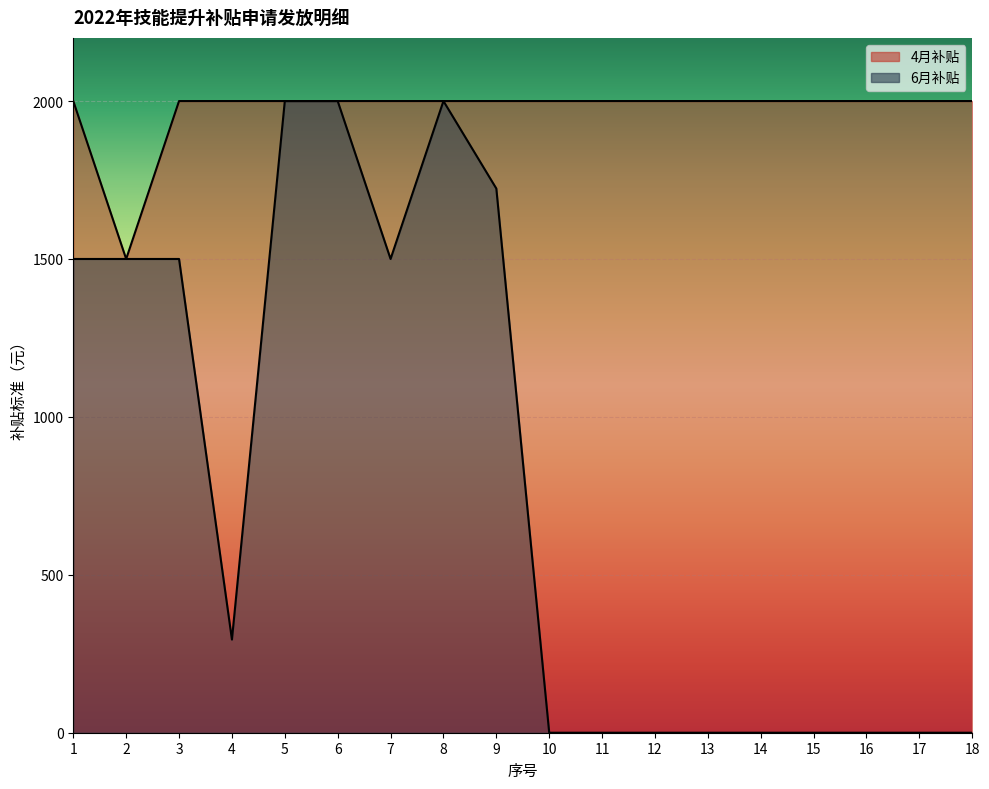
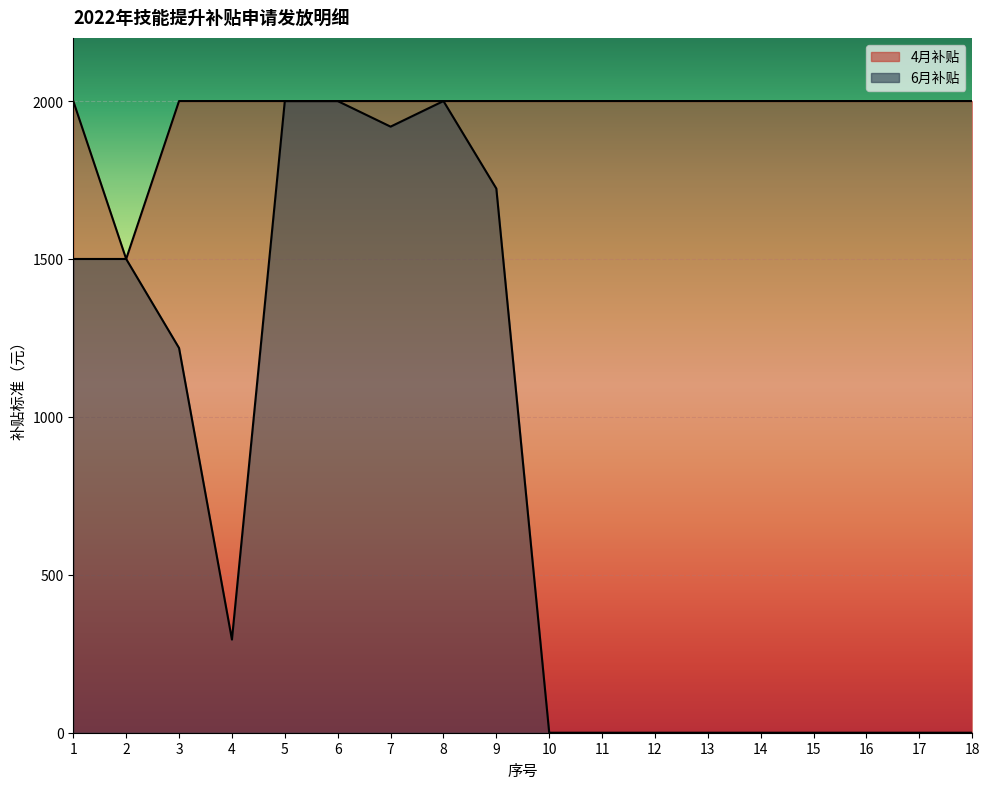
  {
    "4月补贴": {
      "1": 2000,
      "3": 2000,
      "4": 2000,
      "7": 2000,
      "9": 2000,
      "10": 2000,
      "11": 2000,
      "12": 2000,
      "13": 2000,
      "14": 2000,
      "15": 2000,
      "16": 2000,
      "17": 2000,
      "18": 2000
    },
    "6月补贴": {
      "1": 1500,
-     "3": 1500,
+     "3": 1220,
      "4": 300,
-     "7": 1500,
+     "7": 1920,
      "9": 1720,
      "10": 0,
      "11": 0,
      "12": 0,
      "13": 0,
      "14": 0,
      "15": 0,
      "16": 0,
      "17": 0,
      "18": 0
    }
  }
